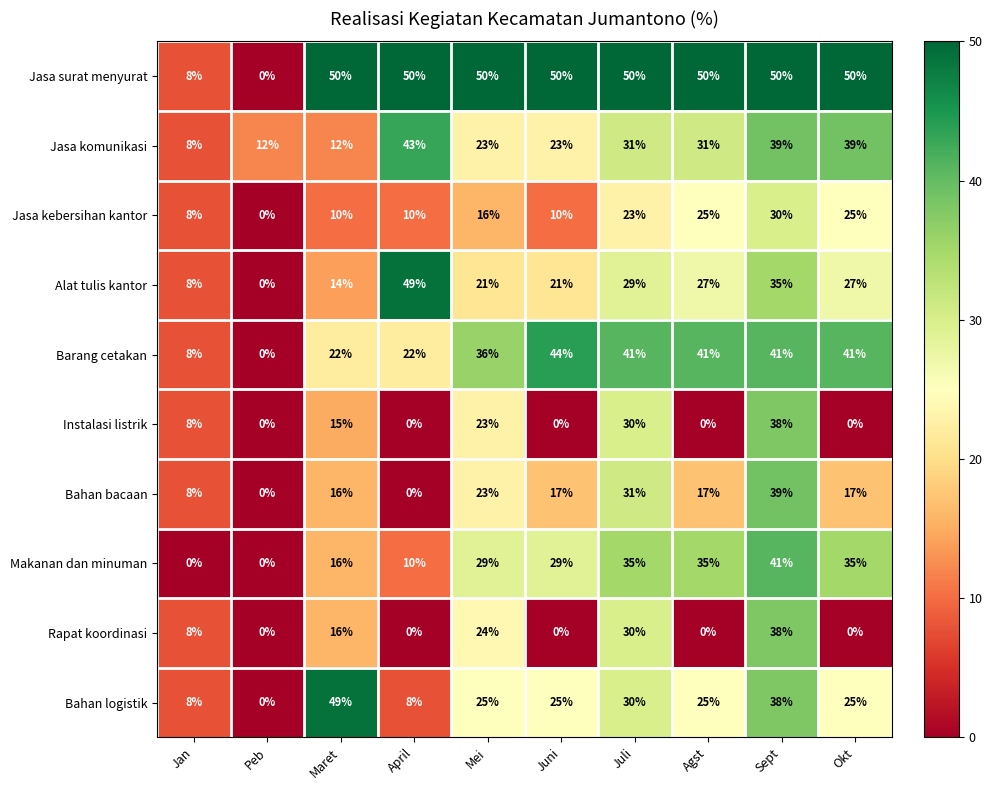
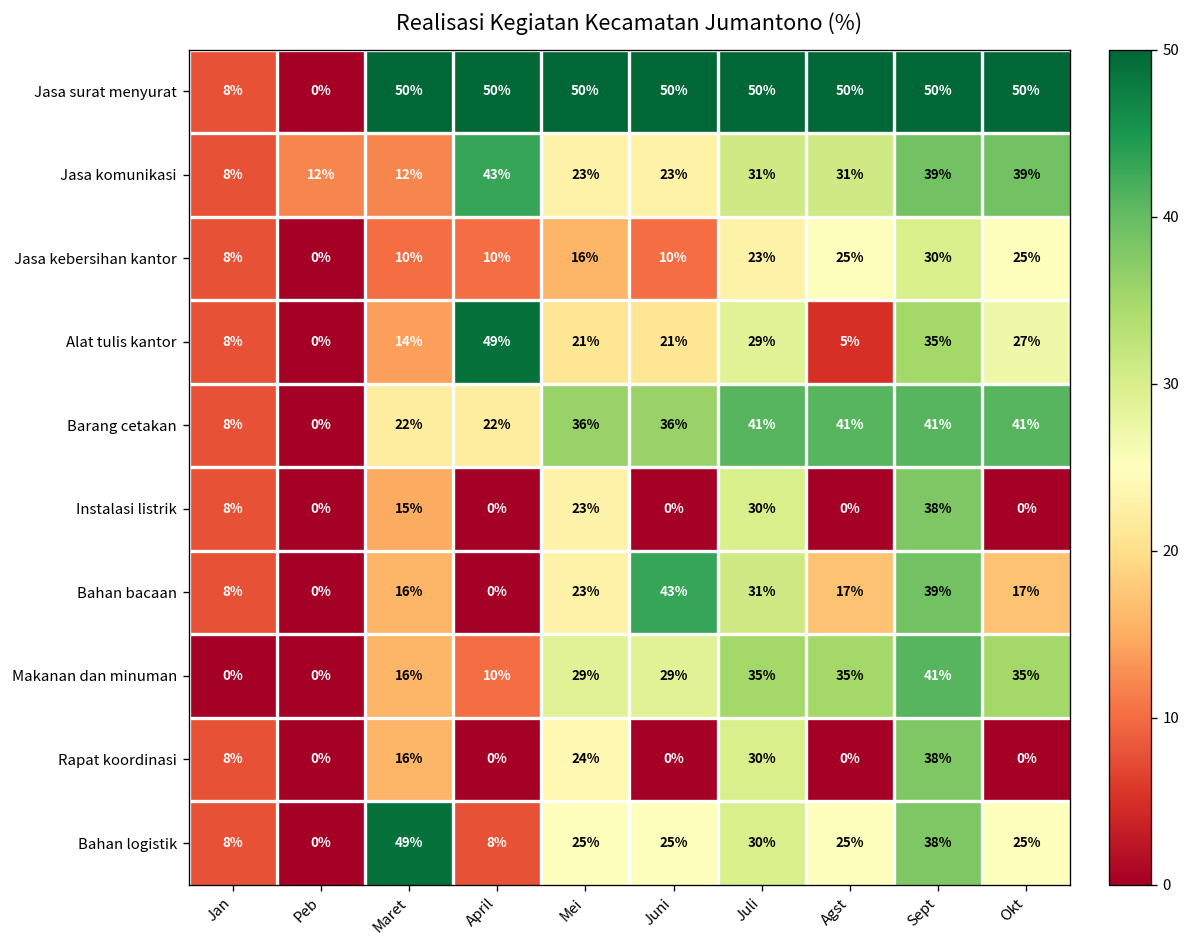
  {
    "Jasa surat menyurat": {
      "Jan": "8%",
      "Peb": "0%",
      "Maret": "50%",
      "April": "50%",
      "Mei": "50%",
      "Juni": "50%",
      "Juli": "50%",
      "Agst": "50%",
      "Sept": "50%",
      "Okt": "50%"
    },
    "Jasa komunikasi": {
      "Jan": "8%",
      "Peb": "12%",
      "Maret": "12%",
      "April": "43%",
      "Mei": "23%",
      "Juni": "23%",
      "Juli": "31%",
      "Agst": "31%",
      "Sept": "39%",
      "Okt": "39%"
    },
    "Jasa kebersihan kantor": {
      "Jan": "8%",
      "Peb": "0%",
      "Maret": "10%",
      "April": "10%",
      "Mei": "16%",
      "Juni": "10%",
      "Juli": "23%",
      "Agst": "25%",
      "Sept": "30%",
      "Okt": "25%"
    },
    "Alat tulis kantor": {
      "Jan": "8%",
      "Peb": "0%",
      "Maret": "14%",
      "April": "49%",
      "Mei": "21%",
      "Juni": "21%",
      "Juli": "29%",
-     "Agst": "27%",
+     "Agst": "5%",
      "Sept": "35%",
      "Okt": "27%"
    },
    "Barang cetakan": {
      "Jan": "8%",
      "Peb": "0%",
      "Maret": "22%",
      "April": "22%",
      "Mei": "36%",
-     "Juni": "44%",
+     "Juni": "36%",
      "Juli": "41%",
      "Agst": "41%",
      "Sept": "41%",
      "Okt": "41%"
    },
    "Instalasi listrik": {
      "Jan": "8%",
      "Peb": "0%",
      "Maret": "15%",
      "April": "0%",
      "Mei": "23%",
      "Juni": "0%",
      "Juli": "30%",
      "Agst": "0%",
      "Sept": "38%",
      "Okt": "0%"
    },
    "Bahan bacaan": {
      "Jan": "8%",
      "Peb": "0%",
      "Maret": "16%",
      "April": "0%",
      "Mei": "23%",
-     "Juni": "17%",
+     "Juni": "43%",
      "Juli": "31%",
      "Agst": "17%",
      "Sept": "39%",
      "Okt": "17%"
    },
    "Makanan dan minuman": {
      "Jan": "0%",
      "Peb": "0%",
      "Maret": "16%",
      "April": "10%",
      "Mei": "29%",
      "Juni": "29%",
      "Juli": "35%",
      "Agst": "35%",
      "Sept": "41%",
      "Okt": "35%"
    },
    "Rapat koordinasi": {
      "Jan": "8%",
      "Peb": "0%",
      "Maret": "16%",
      "April": "0%",
      "Mei": "24%",
      "Juni": "0%",
      "Juli": "30%",
      "Agst": "0%",
      "Sept": "38%",
      "Okt": "0%"
    },
    "Bahan logistik": {
      "Jan": "8%",
      "Peb": "0%",
      "Maret": "49%",
      "April": "8%",
      "Mei": "25%",
      "Juni": "25%",
      "Juli": "30%",
      "Agst": "25%",
      "Sept": "38%",
      "Okt": "25%"
    }
  }
